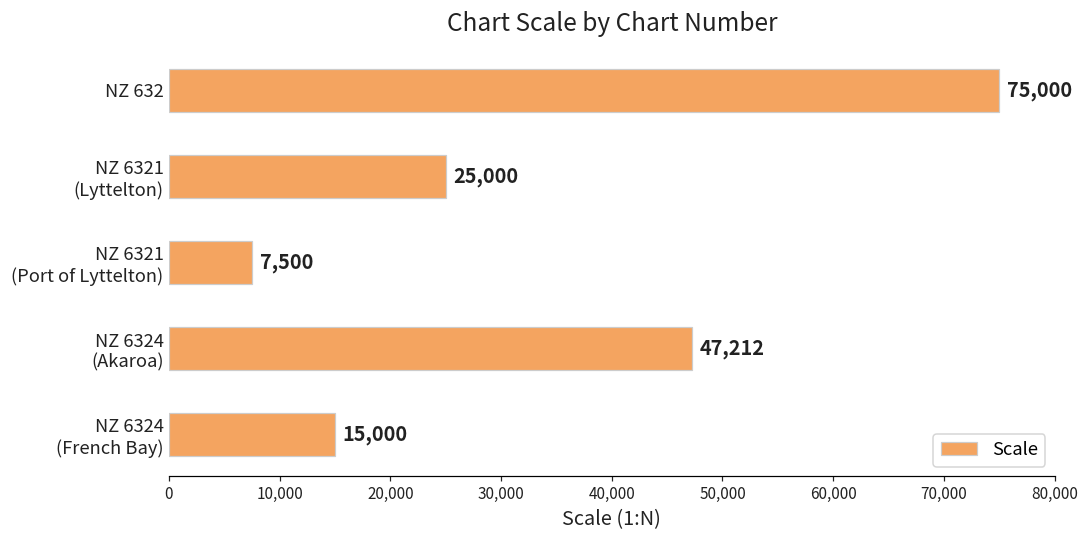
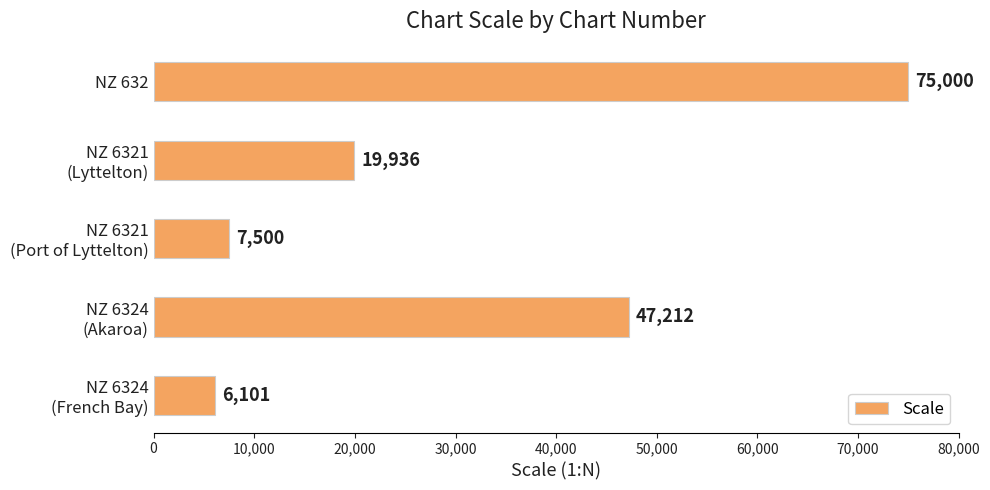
  {
    "NZ 632": "75,000",
-   "NZ 6321 (Lyttelton)": "25,000",
+   "NZ 6321 (Lyttelton)": "19,936",
    "NZ 6321 (Port of Lyttelton)": "7,500",
    "NZ 6324 (Akaroa)": "47,212",
-   "NZ 6324 (French Bay)": "15,000"
+   "NZ 6324 (French Bay)": "6,101"
  }
